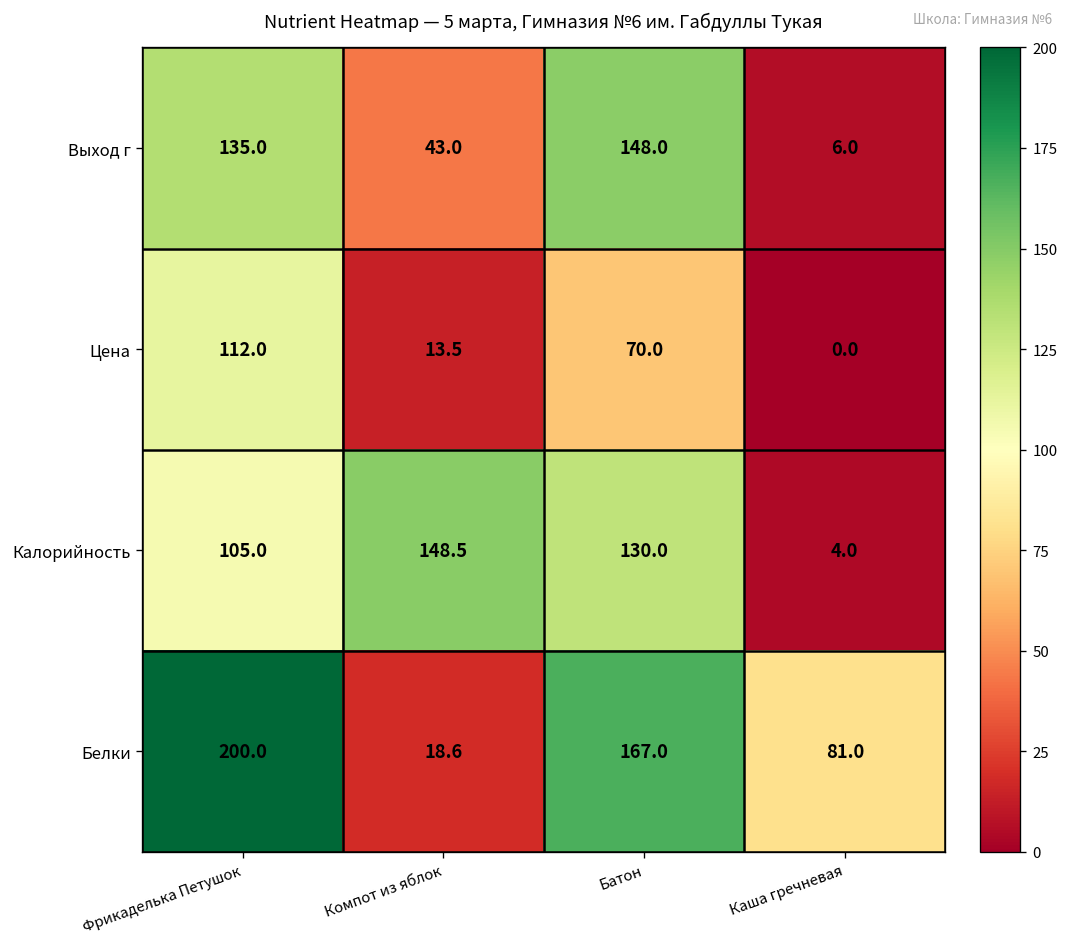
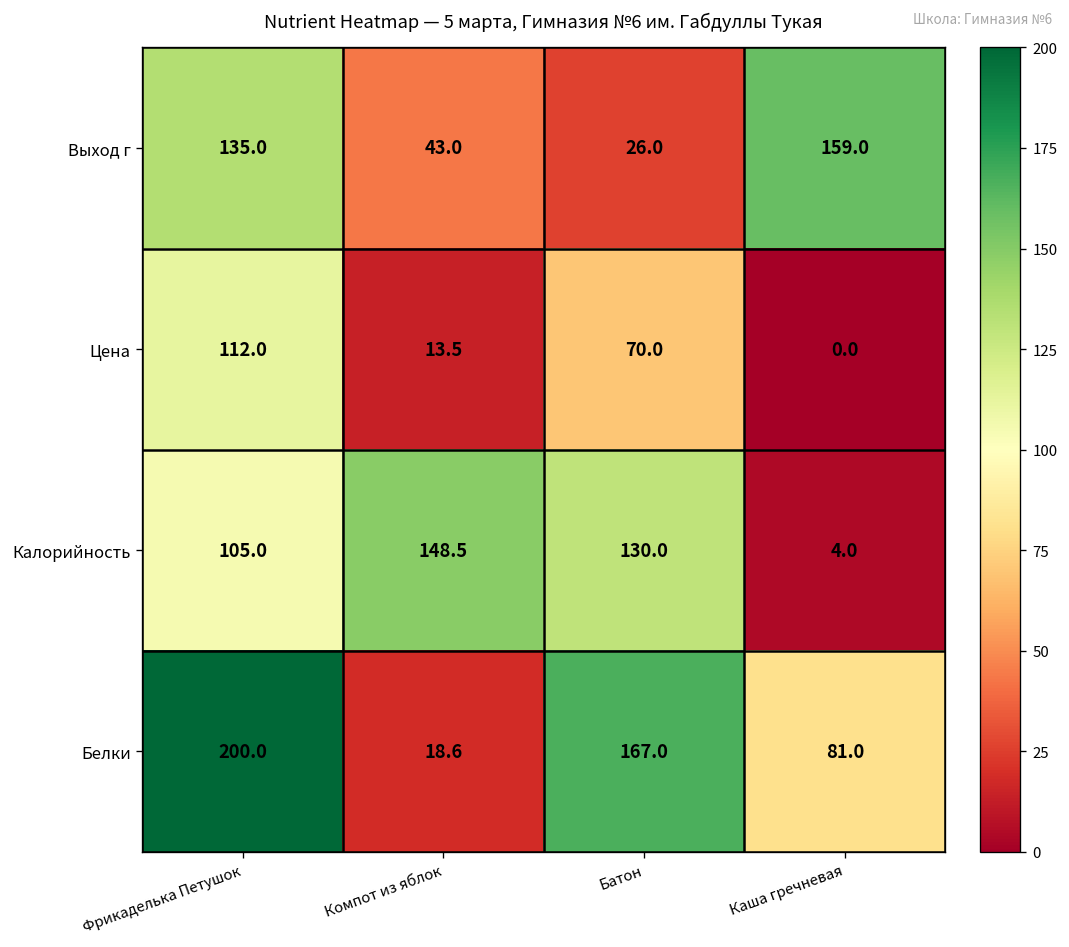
  {
    "Выход г": {
      "Фрикаделька Петушок": 135.0,
      "Компот из яблок": 43.0,
-     "Батон": 148.0,
-     "Каша гречневая": 6.0
+     "Батон": 26.0,
+     "Каша гречневая": 159.0
    },
    "Цена": {
      "Фрикаделька Петушок": 112.0,
      "Компот из яблок": 13.5,
      "Батон": 70.0,
      "Каша гречневая": 0.0
    },
    "Калорийность": {
      "Фрикаделька Петушок": 105.0,
      "Компот из яблок": 148.5,
      "Батон": 130.0,
      "Каша гречневая": 4.0
    },
    "Белки": {
      "Фрикаделька Петушок": 200.0,
      "Компот из яблок": 18.6,
      "Батон": 167.0,
      "Каша гречневая": 81.0
    }
  }
